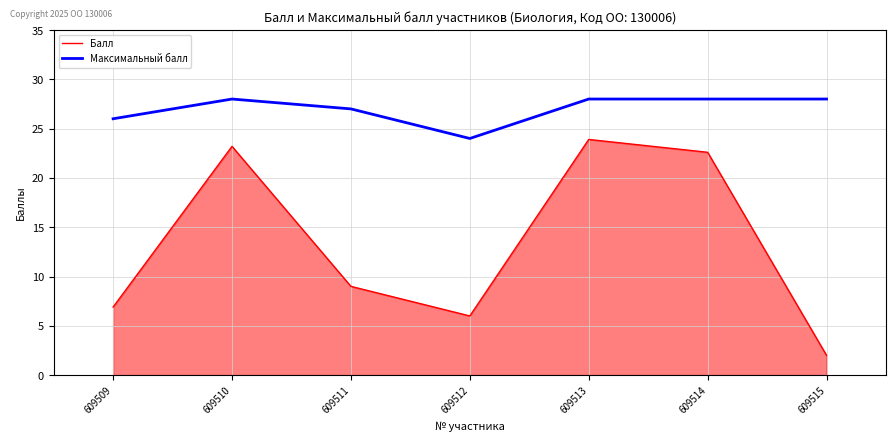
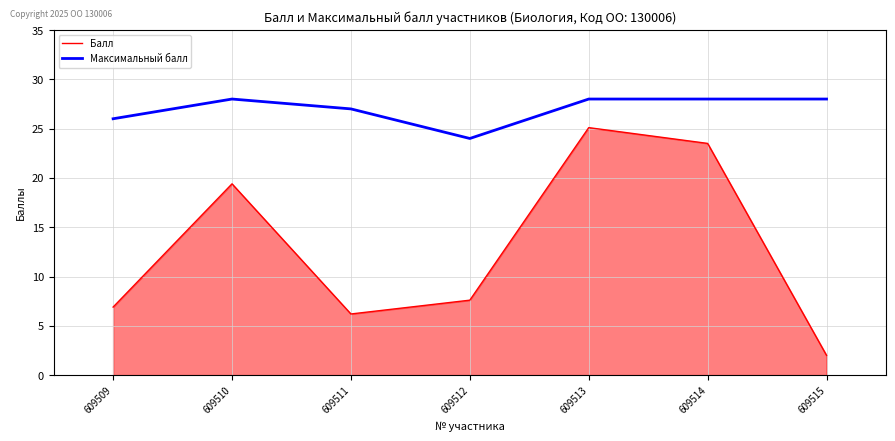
  {
    "Балл": {
      "609509": 7,
-     "609510": 23,
-     "609511": 9,
-     "609512": 6,
-     "609513": 24,
-     "609514": 23,
+     "609510": 19,
+     "609511": 6,
+     "609512": 8,
+     "609513": 25,
+     "609514": 24,
      "609515": 2
    },
    "Максимальный балл": {
      "609509": 26,
      "609510": 28,
      "609511": 27,
      "609512": 24,
      "609513": 28,
      "609514": 28,
      "609515": 28
    }
  }
